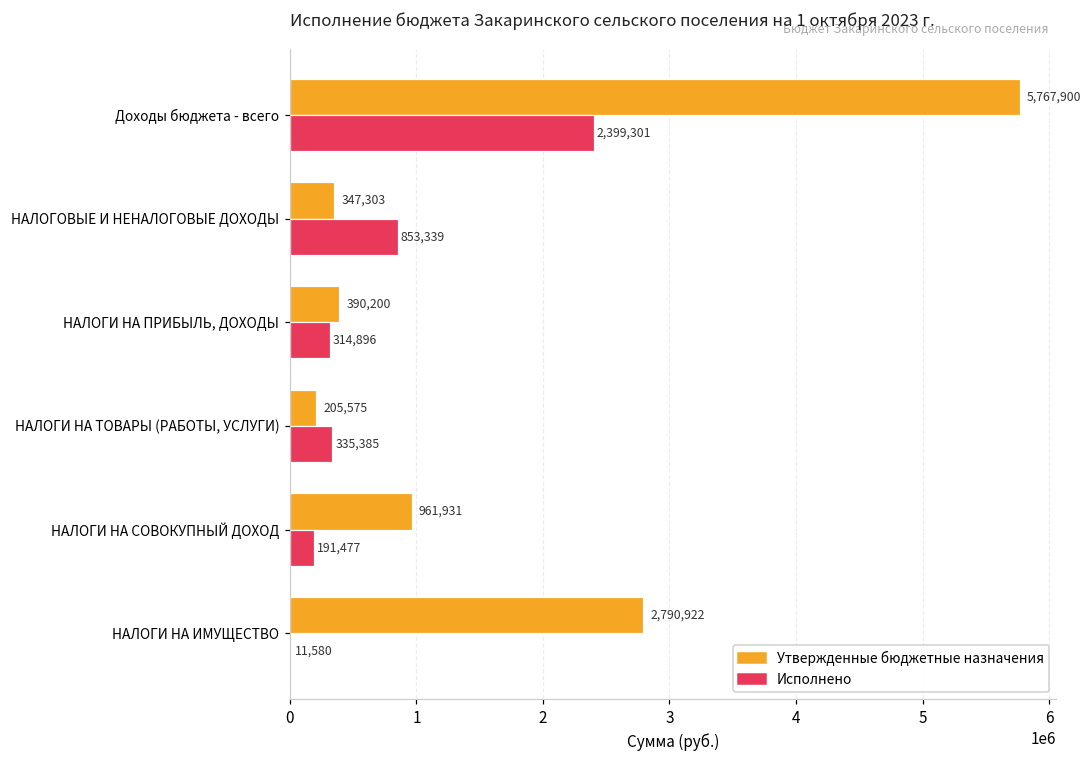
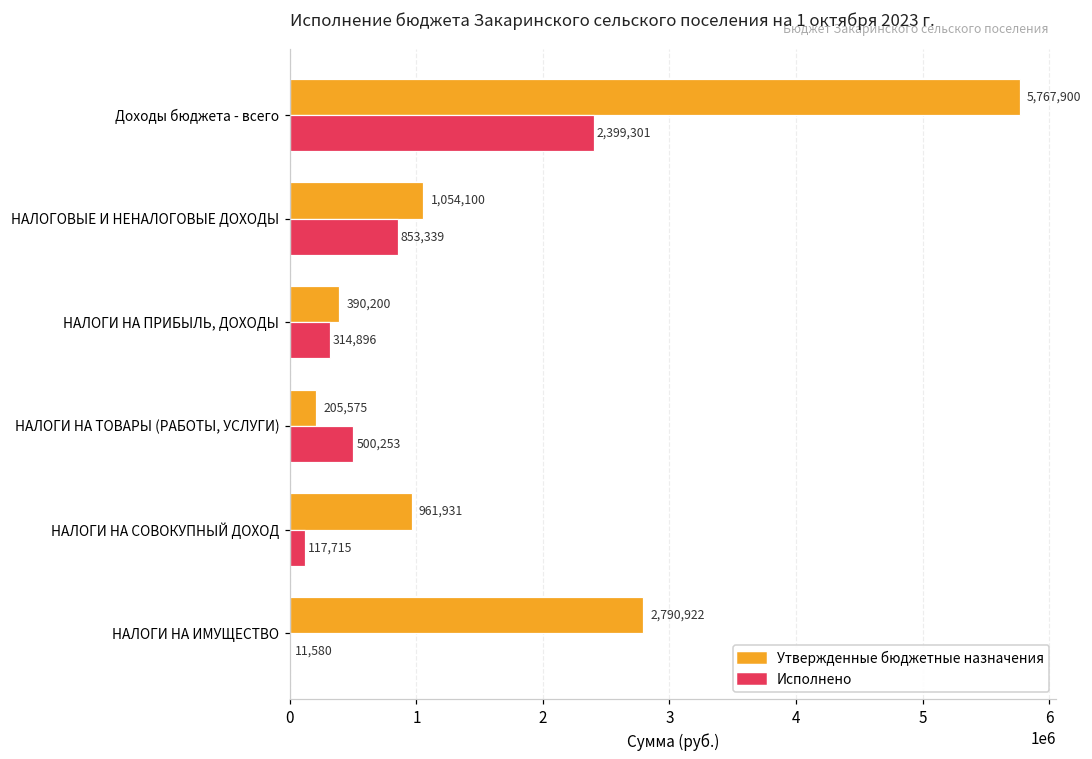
  {
    "Утвержденные бюджетные назначения": {
      "Доходы бюджета - всего": "5,767,900",
-     "НАЛОГОВЫЕ И НЕНАЛОГОВЫЕ ДОХОДЫ": "347,303",
+     "НАЛОГОВЫЕ И НЕНАЛОГОВЫЕ ДОХОДЫ": "1,054,100",
      "НАЛОГИ НА ПРИБЫЛЬ, ДОХОДЫ": "390,200",
      "НАЛОГИ НА ТОВАРЫ (РАБОТЫ, УСЛУГИ)": "205,575",
      "НАЛОГИ НА СОВОКУПНЫЙ ДОХОД": "961,931",
      "НАЛОГИ НА ИМУЩЕСТВО": "2,790,922"
    },
    "Исполнено": {
      "Доходы бюджета - всего": "2,399,301",
      "НАЛОГОВЫЕ И НЕНАЛОГОВЫЕ ДОХОДЫ": "853,339",
      "НАЛОГИ НА ПРИБЫЛЬ, ДОХОДЫ": "314,896",
-     "НАЛОГИ НА ТОВАРЫ (РАБОТЫ, УСЛУГИ)": "335,385",
-     "НАЛОГИ НА СОВОКУПНЫЙ ДОХОД": "191,477",
+     "НАЛОГИ НА ТОВАРЫ (РАБОТЫ, УСЛУГИ)": "500,253",
+     "НАЛОГИ НА СОВОКУПНЫЙ ДОХОД": "117,715",
      "НАЛОГИ НА ИМУЩЕСТВО": "11,580"
    }
  }
